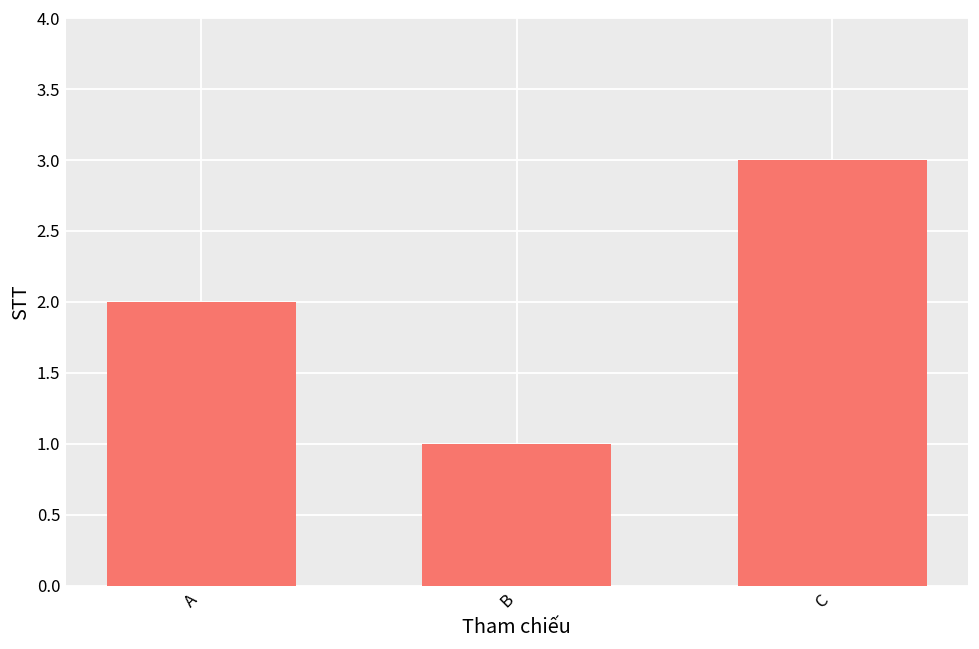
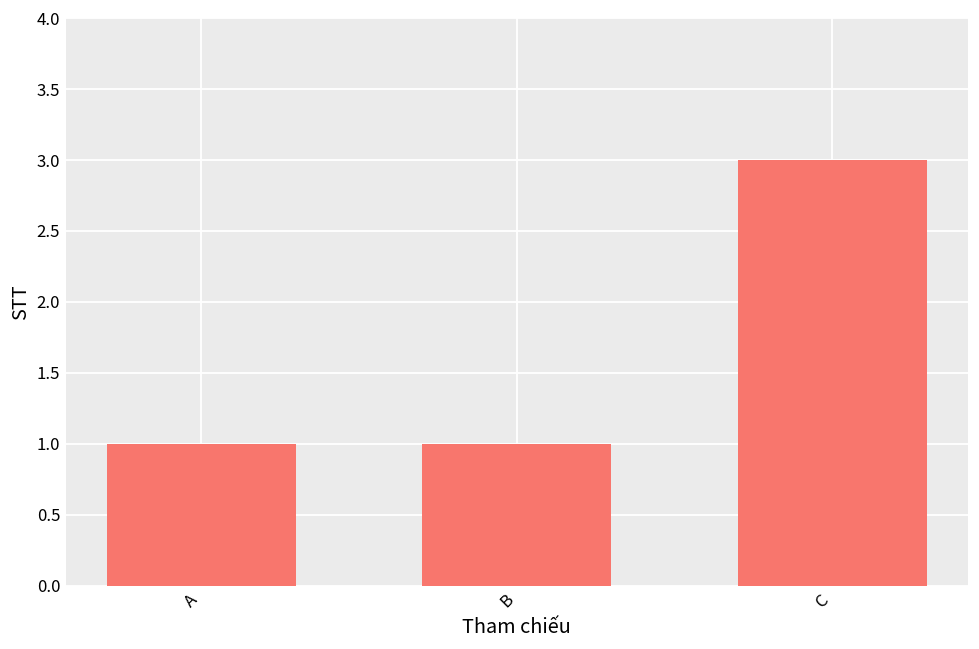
  {
-   "A": 2,
+   "A": 1,
    "B": 1,
    "C": 3
  }
